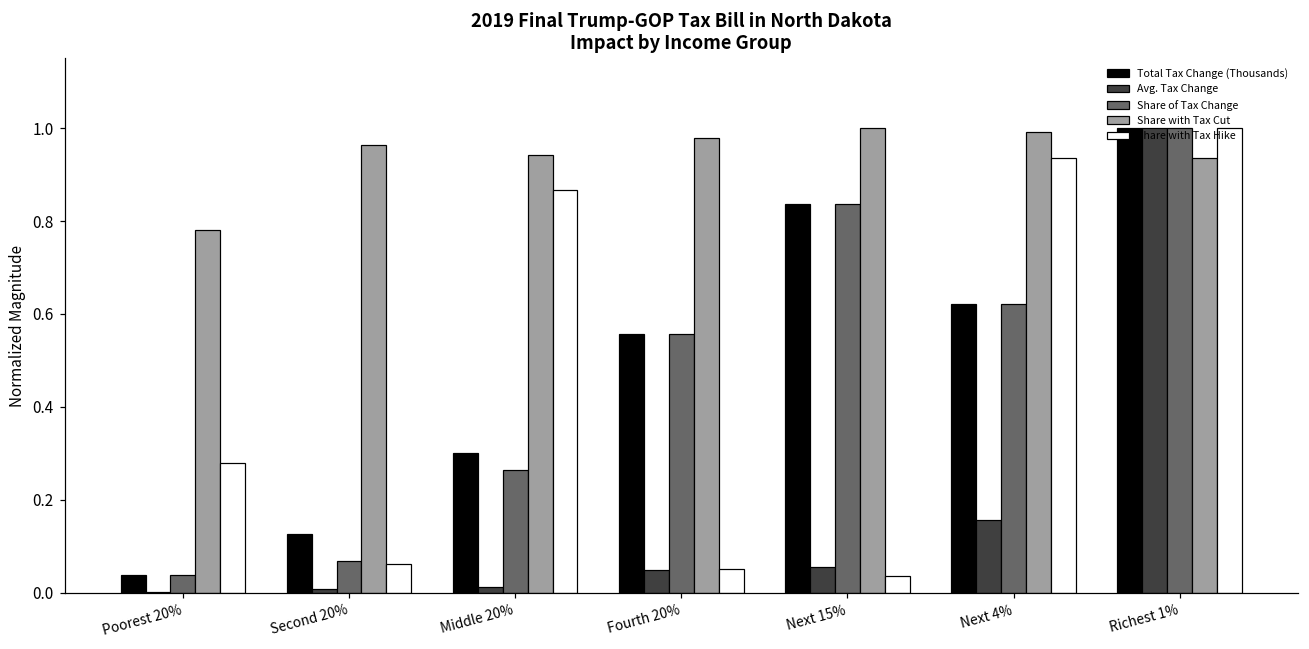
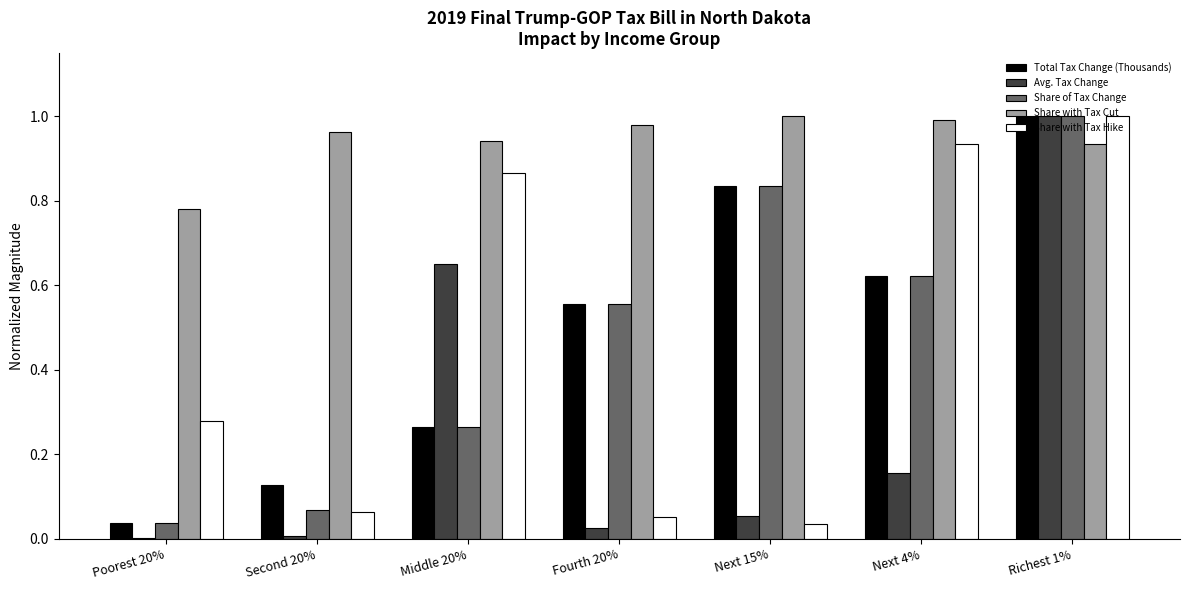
  {
    "Total Tax Change (Thousands)": {
      "Poorest 20%": 0.04,
      "Second 20%": 0.13,
-     "Middle 20%": 0.30,
+     "Middle 20%": 0.26,
      "Fourth 20%": 0.56,
      "Next 15%": 0.84,
      "Next 4%": 0.62,
      "Richest 1%": 1.00
    },
    "Avg. Tax Change": {
      "Second 20%": 0.01,
-     "Middle 20%": 0.01,
-     "Fourth 20%": 0.05,
+     "Middle 20%": 0.65,
+     "Fourth 20%": 0.03,
      "Next 15%": 0.05,
      "Next 4%": 0.16,
      "Richest 1%": 1.00
    },
    "Share of Tax Change": {
      "Poorest 20%": 0.04,
      "Second 20%": 0.07,
      "Middle 20%": 0.26,
      "Fourth 20%": 0.56,
      "Next 15%": 0.84,
      "Next 4%": 0.62,
      "Richest 1%": 1.00
    },
    "Share with Tax Cut": {
      "Poorest 20%": 0.78,
      "Second 20%": 0.96,
      "Middle 20%": 0.94,
      "Fourth 20%": 0.98,
      "Next 15%": 1.00,
      "Next 4%": 0.99,
      "Richest 1%": 0.94
    },
    "Share with Tax Hike": {
      "Poorest 20%": 0.28,
      "Second 20%": 0.06,
      "Middle 20%": 0.87,
      "Fourth 20%": 0.05,
      "Next 15%": 0.04,
      "Next 4%": 0.93,
      "Richest 1%": 1.00
    }
  }
